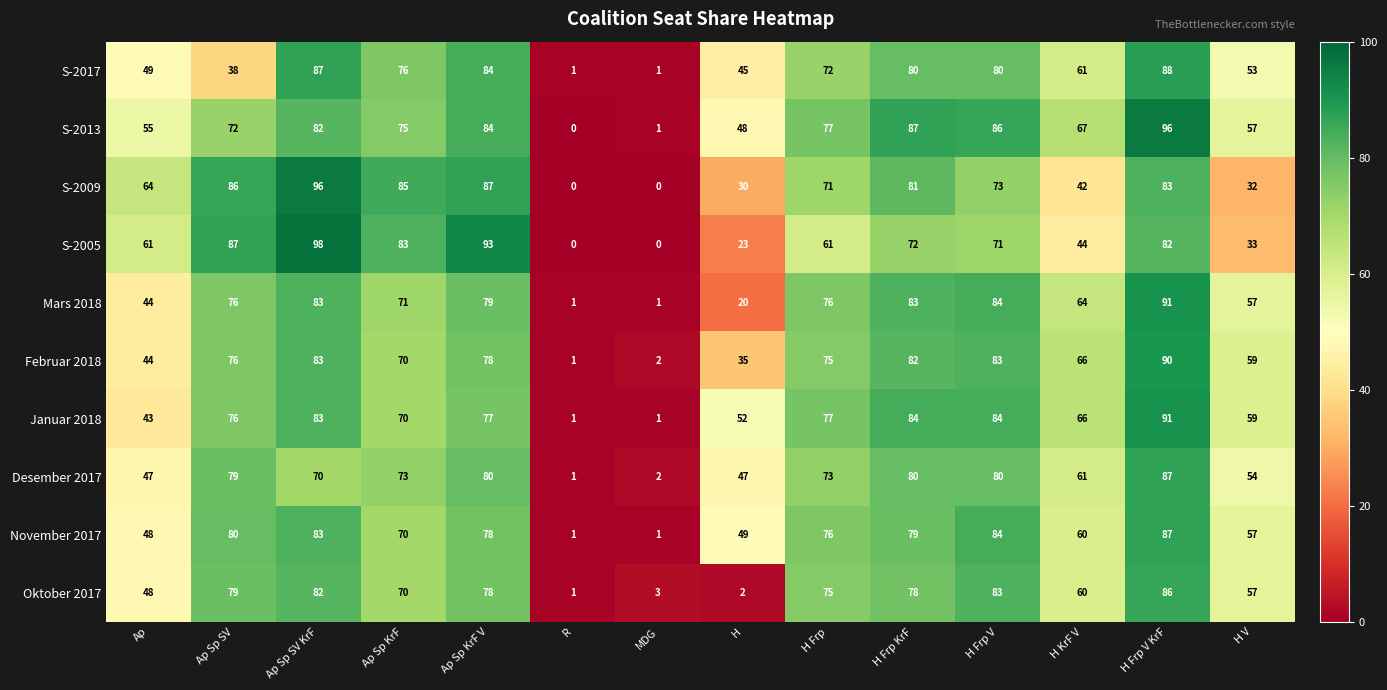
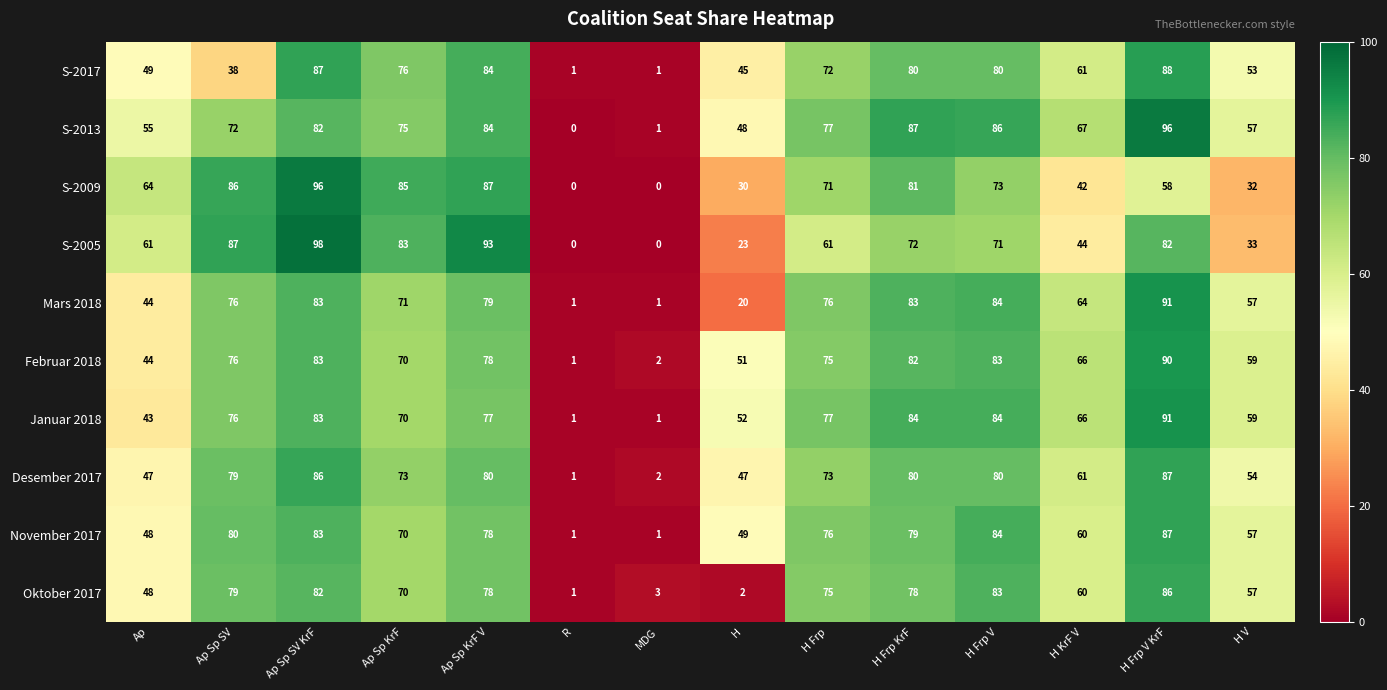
  {
    "S-2017": {
      "Ap": 49,
      "Ap Sp SV": 38,
      "Ap Sp SV KrF": 87,
      "Ap Sp KrF": 76,
      "Ap Sp KrF V": 84,
      "R": 1,
      "MDG": 1,
      "H": 45,
      "H Frp": 72,
      "H Frp KrF": 80,
      "H Frp V": 80,
      "H KrF V": 61,
      "H Frp V KrF": 88,
      "H V": 53
    },
    "S-2013": {
      "Ap": 55,
      "Ap Sp SV": 72,
      "Ap Sp SV KrF": 82,
      "Ap Sp KrF": 75,
      "Ap Sp KrF V": 84,
      "R": 0,
      "MDG": 1,
      "H": 48,
      "H Frp": 77,
      "H Frp KrF": 87,
      "H Frp V": 86,
      "H KrF V": 67,
      "H Frp V KrF": 96,
      "H V": 57
    },
    "S-2009": {
      "Ap": 64,
      "Ap Sp SV": 86,
      "Ap Sp SV KrF": 96,
      "Ap Sp KrF": 85,
      "Ap Sp KrF V": 87,
      "R": 0,
      "MDG": 0,
      "H": 30,
      "H Frp": 71,
      "H Frp KrF": 81,
      "H Frp V": 73,
      "H KrF V": 42,
-     "H Frp V KrF": 83,
+     "H Frp V KrF": 58,
      "H V": 32
    },
    "S-2005": {
      "Ap": 61,
      "Ap Sp SV": 87,
      "Ap Sp SV KrF": 98,
      "Ap Sp KrF": 83,
      "Ap Sp KrF V": 93,
      "R": 0,
      "MDG": 0,
      "H": 23,
      "H Frp": 61,
      "H Frp KrF": 72,
      "H Frp V": 71,
      "H KrF V": 44,
      "H Frp V KrF": 82,
      "H V": 33
    },
    "Mars 2018": {
      "Ap": 44,
      "Ap Sp SV": 76,
      "Ap Sp SV KrF": 83,
      "Ap Sp KrF": 71,
      "Ap Sp KrF V": 79,
      "R": 1,
      "MDG": 1,
      "H": 20,
      "H Frp": 76,
      "H Frp KrF": 83,
      "H Frp V": 84,
      "H KrF V": 64,
      "H Frp V KrF": 91,
      "H V": 57
    },
    "Februar 2018": {
      "Ap": 44,
      "Ap Sp SV": 76,
      "Ap Sp SV KrF": 83,
      "Ap Sp KrF": 70,
      "Ap Sp KrF V": 78,
      "R": 1,
      "MDG": 2,
-     "H": 35,
+     "H": 51,
      "H Frp": 75,
      "H Frp KrF": 82,
      "H Frp V": 83,
      "H KrF V": 66,
      "H Frp V KrF": 90,
      "H V": 59
    },
    "Januar 2018": {
      "Ap": 43,
      "Ap Sp SV": 76,
      "Ap Sp SV KrF": 83,
      "Ap Sp KrF": 70,
      "Ap Sp KrF V": 77,
      "R": 1,
      "MDG": 1,
      "H": 52,
      "H Frp": 77,
      "H Frp KrF": 84,
      "H Frp V": 84,
      "H KrF V": 66,
      "H Frp V KrF": 91,
      "H V": 59
    },
    "Desember 2017": {
      "Ap": 47,
      "Ap Sp SV": 79,
-     "Ap Sp SV KrF": 70,
+     "Ap Sp SV KrF": 86,
      "Ap Sp KrF": 73,
      "Ap Sp KrF V": 80,
      "R": 1,
      "MDG": 2,
      "H": 47,
      "H Frp": 73,
      "H Frp KrF": 80,
      "H Frp V": 80,
      "H KrF V": 61,
      "H Frp V KrF": 87,
      "H V": 54
    },
    "November 2017": {
      "Ap": 48,
      "Ap Sp SV": 80,
      "Ap Sp SV KrF": 83,
      "Ap Sp KrF": 70,
      "Ap Sp KrF V": 78,
      "R": 1,
      "MDG": 1,
      "H": 49,
      "H Frp": 76,
      "H Frp KrF": 79,
      "H Frp V": 84,
      "H KrF V": 60,
      "H Frp V KrF": 87,
      "H V": 57
    },
    "Oktober 2017": {
      "Ap": 48,
      "Ap Sp SV": 79,
      "Ap Sp SV KrF": 82,
      "Ap Sp KrF": 70,
      "Ap Sp KrF V": 78,
      "R": 1,
      "MDG": 3,
      "H": 2,
      "H Frp": 75,
      "H Frp KrF": 78,
      "H Frp V": 83,
      "H KrF V": 60,
      "H Frp V KrF": 86,
      "H V": 57
    }
  }
